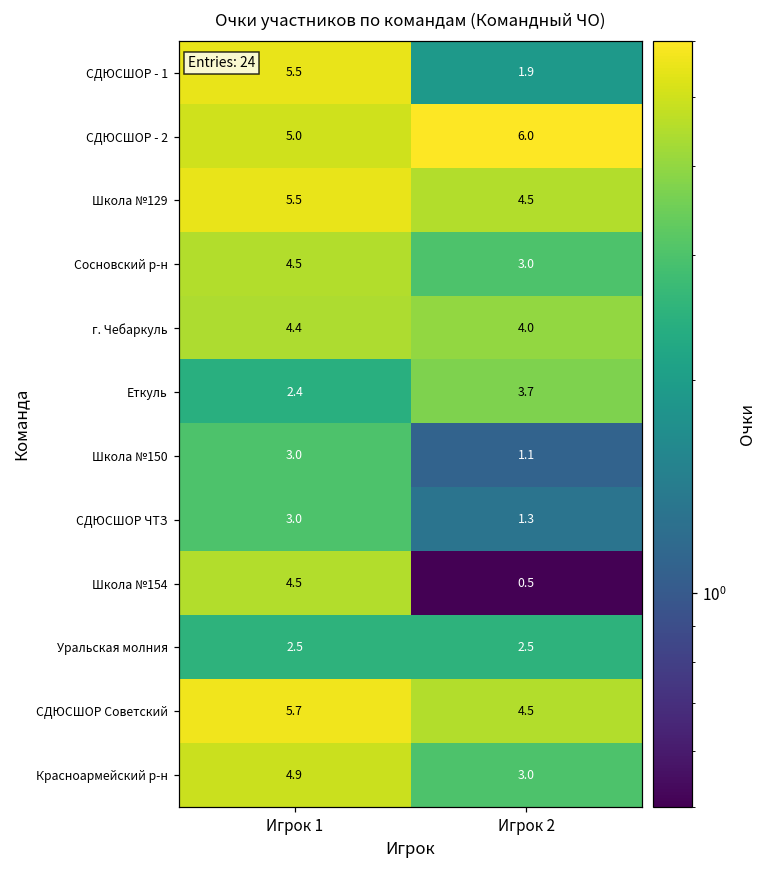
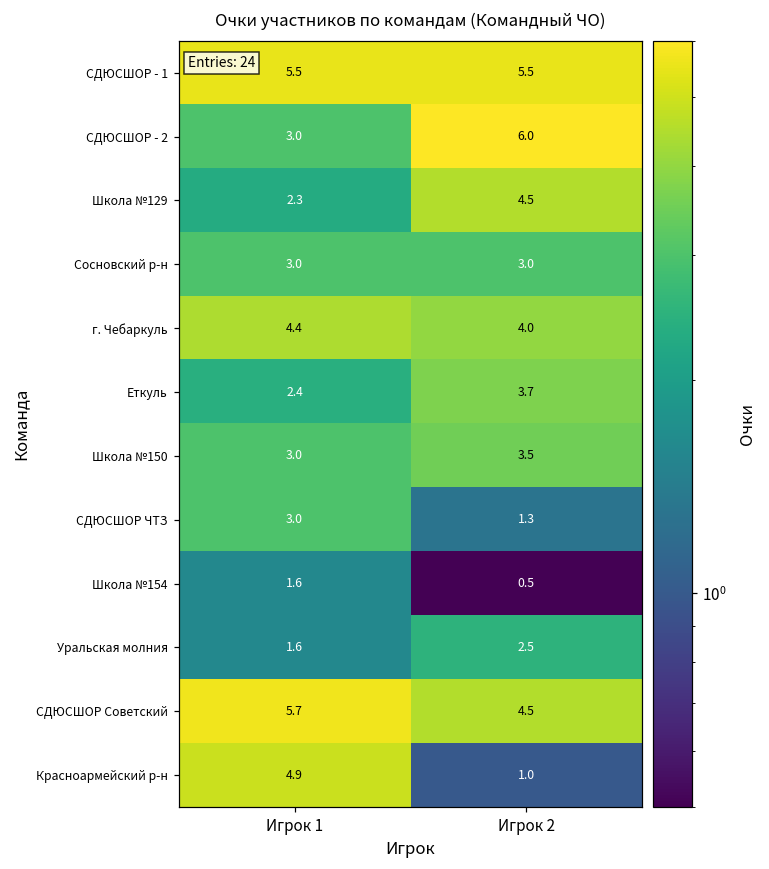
  {
    "СДЮСШОР - 1": {
      "Игрок 1": 5.5,
-     "Игрок 2": 1.9
+     "Игрок 2": 5.5
    },
    "СДЮСШОР - 2": {
-     "Игрок 1": 5.0,
+     "Игрок 1": 3.0,
      "Игрок 2": 6.0
    },
    "Школа №129": {
-     "Игрок 1": 5.5,
+     "Игрок 1": 2.3,
      "Игрок 2": 4.5
    },
    "Сосновский р-н": {
-     "Игрок 1": 4.5,
+     "Игрок 1": 3.0,
      "Игрок 2": 3.0
    },
    "г. Чебаркуль": {
      "Игрок 1": 4.4,
      "Игрок 2": 4.0
    },
    "Еткуль": {
      "Игрок 1": 2.4,
      "Игрок 2": 3.7
    },
    "Школа №150": {
      "Игрок 1": 3.0,
-     "Игрок 2": 1.1
+     "Игрок 2": 3.5
    },
    "СДЮСШОР ЧТЗ": {
      "Игрок 1": 3.0,
      "Игрок 2": 1.3
    },
    "Школа №154": {
-     "Игрок 1": 4.5,
+     "Игрок 1": 1.6,
      "Игрок 2": 0.5
    },
    "Уральская молния": {
-     "Игрок 1": 2.5,
+     "Игрок 1": 1.6,
      "Игрок 2": 2.5
    },
    "СДЮСШОР Советский": {
      "Игрок 1": 5.7,
      "Игрок 2": 4.5
    },
    "Красноармейский р-н": {
      "Игрок 1": 4.9,
-     "Игрок 2": 3.0
+     "Игрок 2": 1.0
    }
  }
